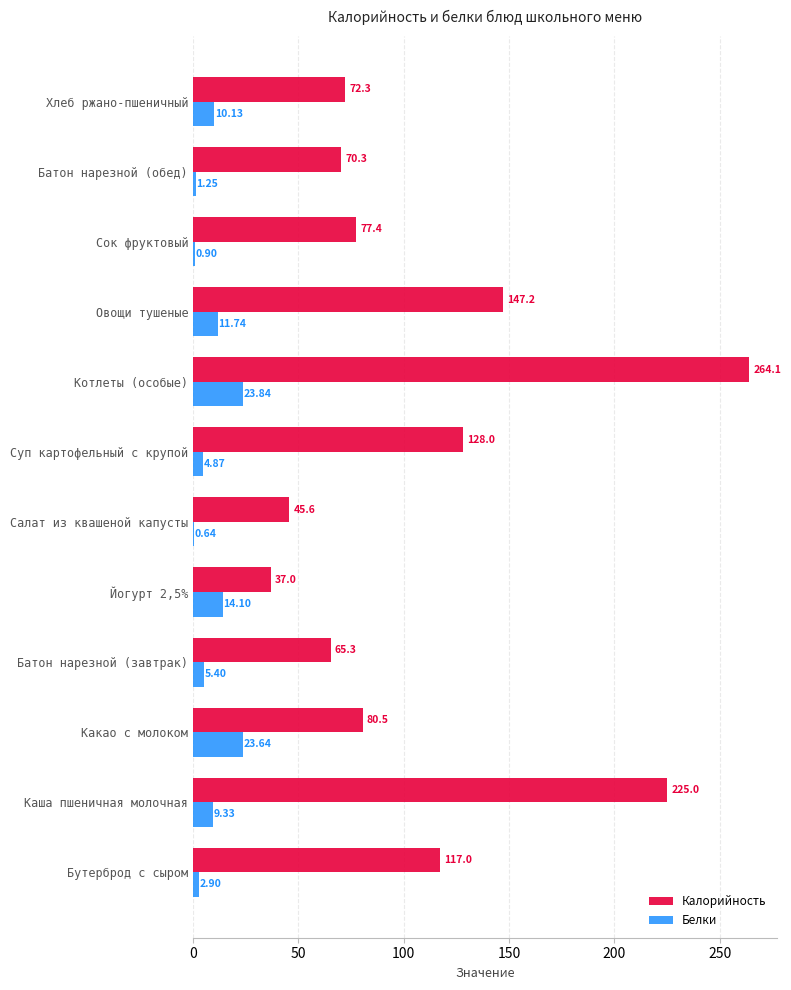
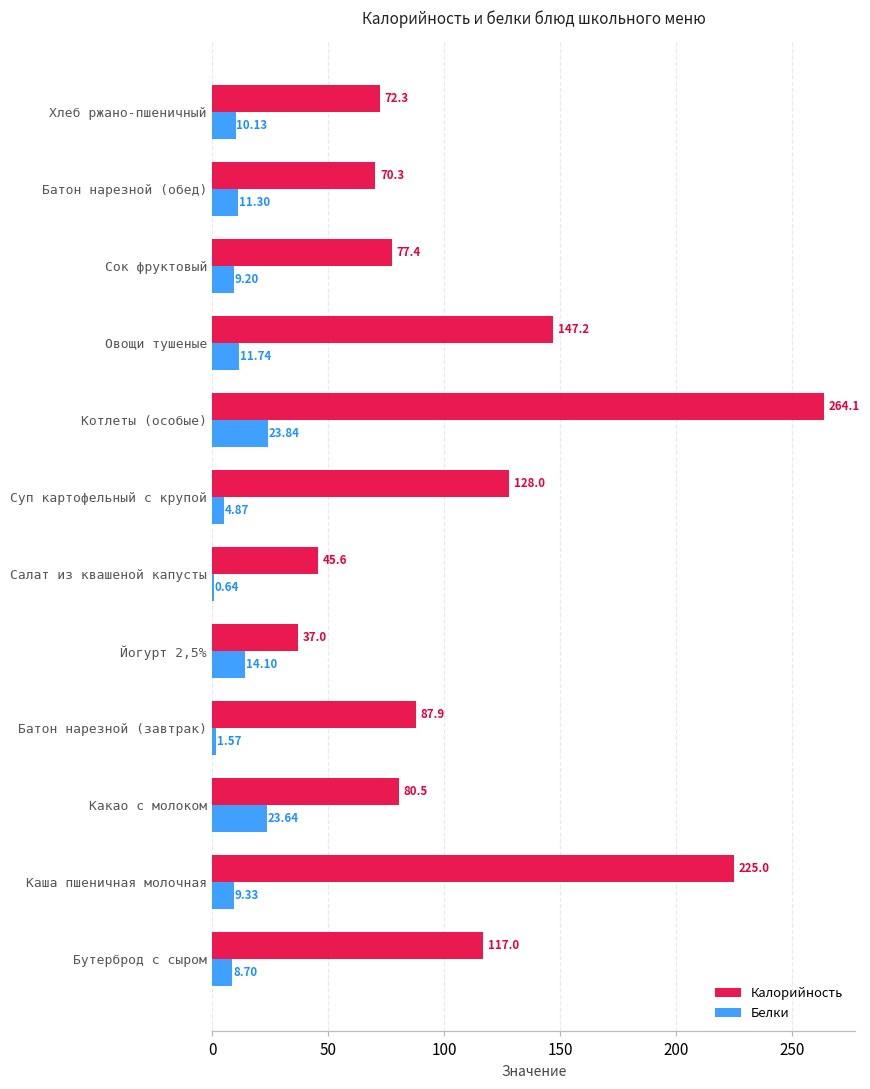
  {
    "Калорийность": {
      "Хлеб ржано-пшеничный": 72.3,
      "Батон нарезной (обед)": 70.3,
      "Сок фруктовый": 77.4,
      "Овощи тушеные": 147.2,
      "Котлеты (особые)": 264.1,
      "Суп картофельный с крупой": 128.0,
      "Салат из квашеной капусты": 45.6,
      "Йогурт 2,5%": 37.0,
-     "Батон нарезной (завтрак)": 65.3,
+     "Батон нарезной (завтрак)": 87.9,
      "Какао с молоком": 80.5,
      "Каша пшеничная молочная": 225.0,
      "Бутерброд с сыром": 117.0
    },
    "Белки": {
      "Хлеб ржано-пшеничный": 10.13,
-     "Батон нарезной (обед)": 1.25,
-     "Сок фруктовый": 0.90,
+     "Батон нарезной (обед)": 11.30,
+     "Сок фруктовый": 9.20,
      "Овощи тушеные": 11.74,
      "Котлеты (особые)": 23.84,
      "Суп картофельный с крупой": 4.87,
      "Салат из квашеной капусты": 0.64,
      "Йогурт 2,5%": 14.10,
-     "Батон нарезной (завтрак)": 5.40,
+     "Батон нарезной (завтрак)": 1.57,
      "Какао с молоком": 23.64,
      "Каша пшеничная молочная": 9.33,
-     "Бутерброд с сыром": 2.90
+     "Бутерброд с сыром": 8.70
    }
  }
